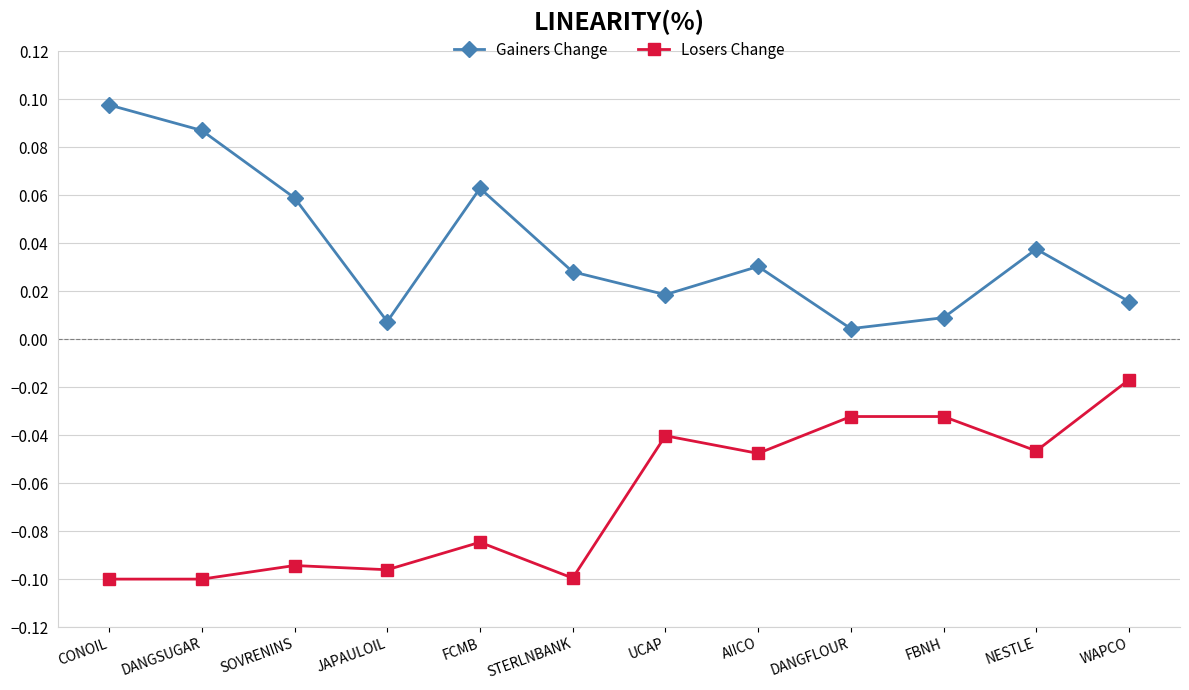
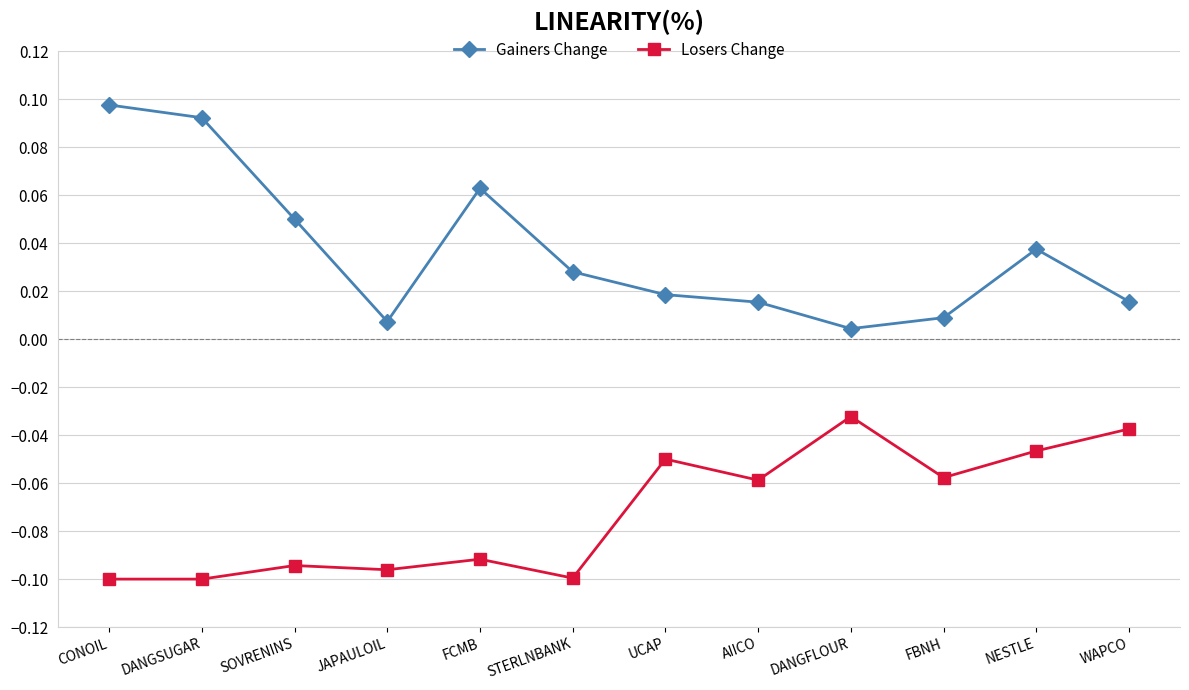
  {
    "Gainers Change": {
      "CONOIL": 0.098,
-     "DANGSUGAR": 0.087,
-     "SOVRENINS": 0.059,
+     "DANGSUGAR": 0.092,
+     "SOVRENINS": 0.050,
      "JAPAULOIL": 0.007,
      "FCMB": 0.063,
      "STERLNBANK": 0.028,
      "UCAP": 0.019,
-     "AIICO": 0.030,
+     "AIICO": 0.015,
      "DANGFLOUR": 0.004,
      "FBNH": 0.009,
      "NESTLE": 0.037,
      "WAPCO": 0.016
    },
    "Losers Change": {
      "CONOIL": -0.100,
      "DANGSUGAR": -0.100,
      "SOVRENINS": -0.094,
      "JAPAULOIL": -0.096,
-     "FCMB": -0.085,
+     "FCMB": -0.092,
      "STERLNBANK": -0.100,
-     "UCAP": -0.040,
-     "AIICO": -0.048,
+     "UCAP": -0.050,
+     "AIICO": -0.059,
      "DANGFLOUR": -0.032,
-     "FBNH": -0.032,
+     "FBNH": -0.058,
      "NESTLE": -0.047,
-     "WAPCO": -0.017
+     "WAPCO": -0.037
    }
  }
